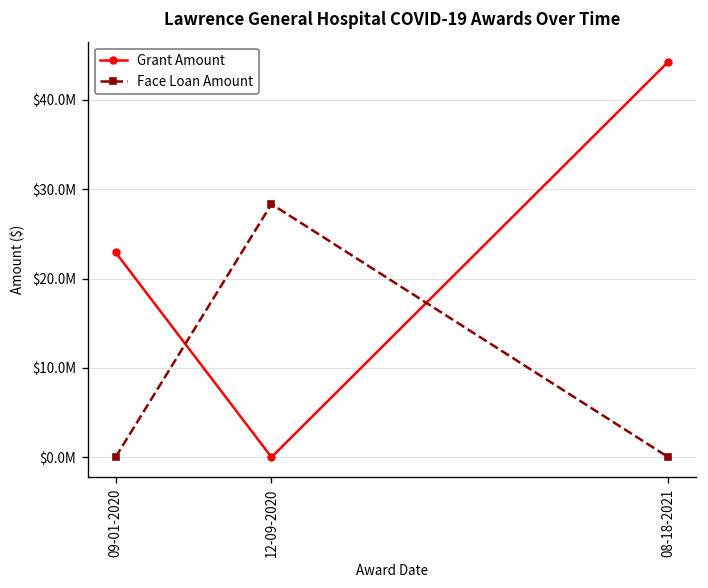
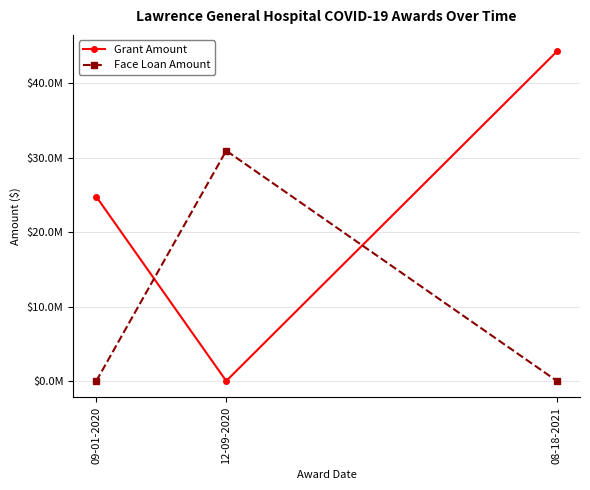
  {
    "Grant Amount": {
-     "09-01-2020": "$23000000",
+     "09-01-2020": "$25000000",
      "12-09-2020": "$0",
      "08-18-2021": "$44000000"
    },
    "Face Loan Amount": {
      "09-01-2020": "$0",
-     "12-09-2020": "$28000000",
+     "12-09-2020": "$31000000",
      "08-18-2021": "$0"
    }
  }
